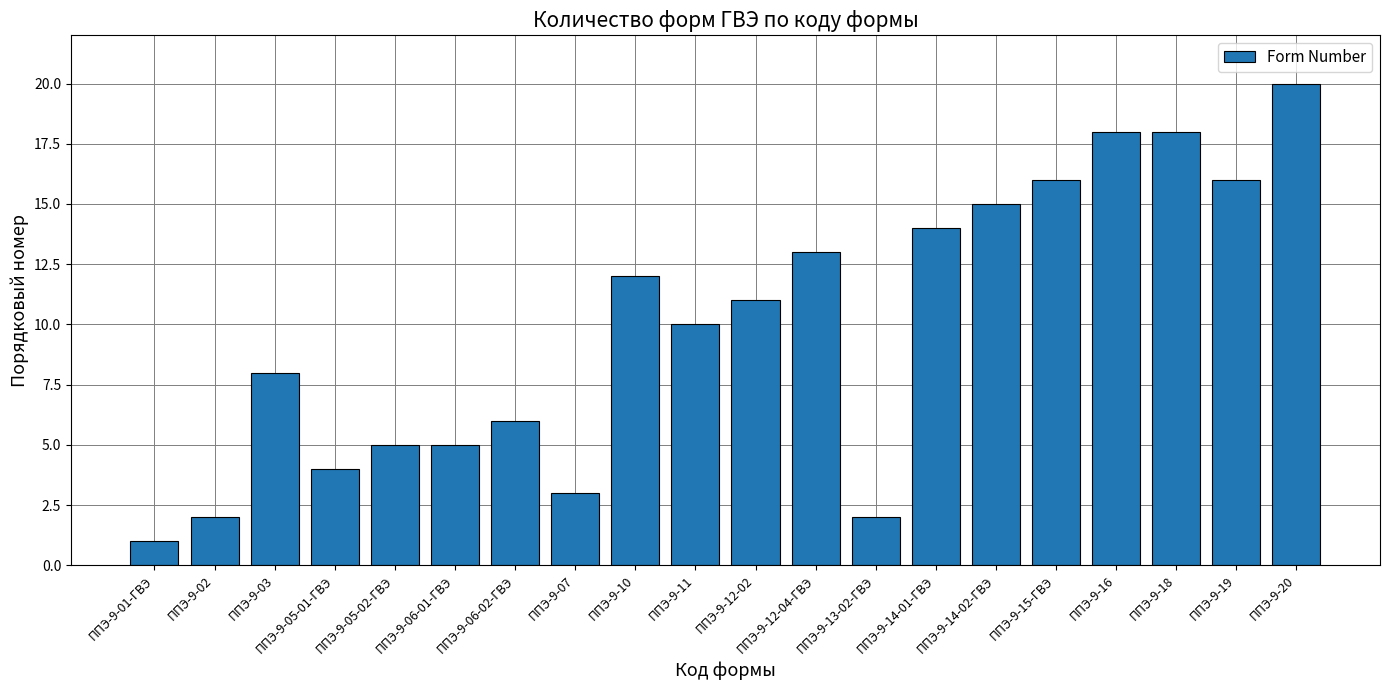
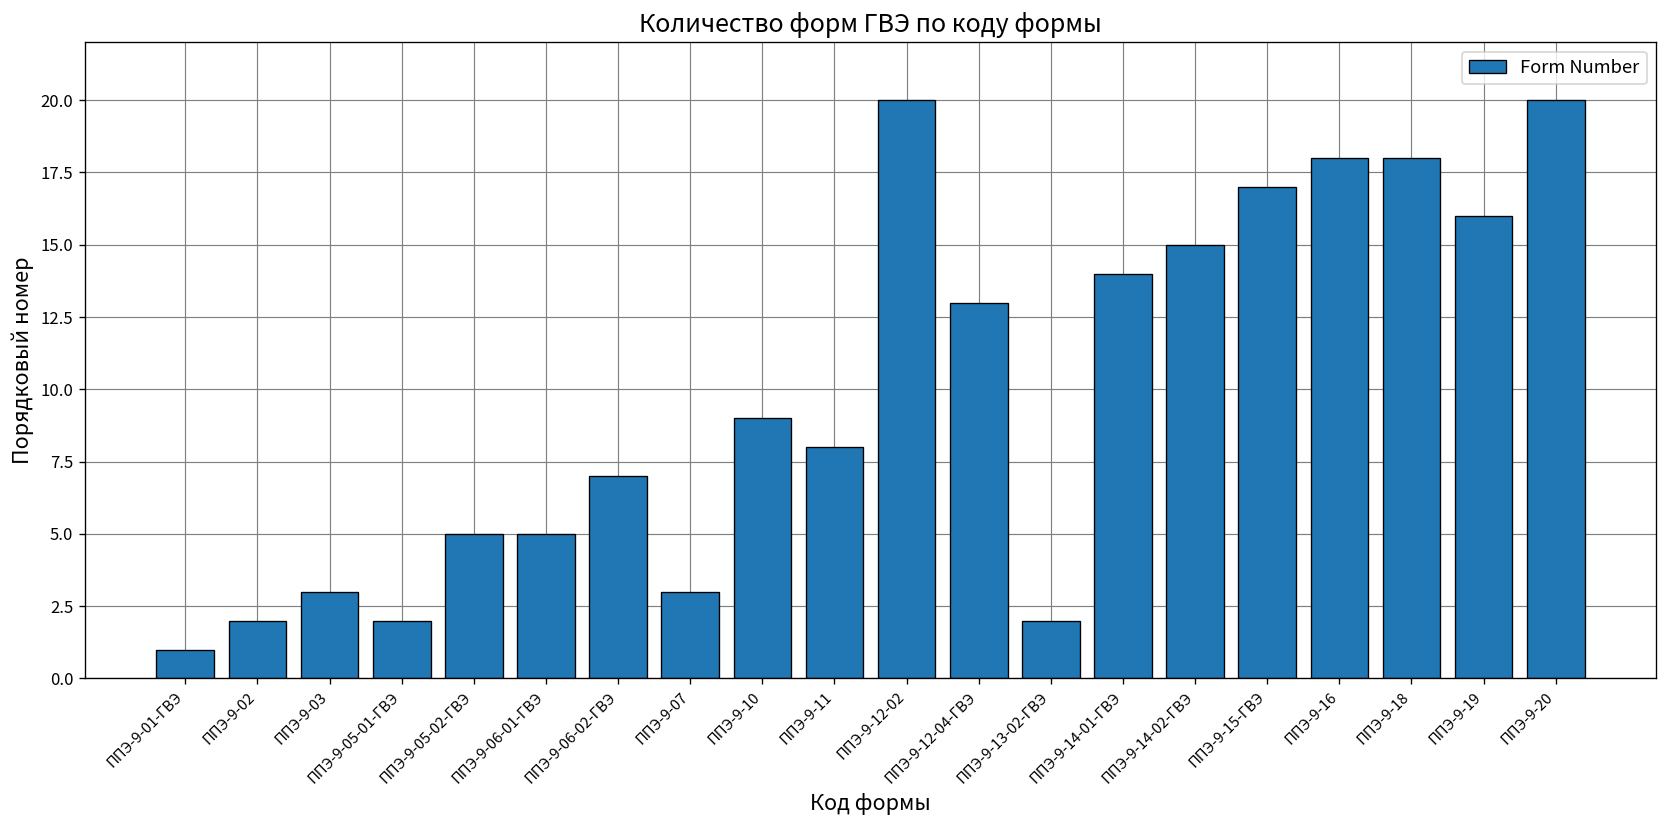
  {
    "ППЭ-9-01-ГВЭ": 1,
    "ППЭ-9-02": 2,
-   "ППЭ-9-03": 8,
-   "ППЭ-9-05-01-ГВЭ": 4,
+   "ППЭ-9-03": 3,
+   "ППЭ-9-05-01-ГВЭ": 2,
    "ППЭ-9-05-02-ГВЭ": 5,
    "ППЭ-9-06-01-ГВЭ": 5,
-   "ППЭ-9-06-02-ГВЭ": 6,
+   "ППЭ-9-06-02-ГВЭ": 7,
    "ППЭ-9-07": 3,
-   "ППЭ-9-10": 12,
-   "ППЭ-9-11": 10,
-   "ППЭ-9-12-02": 11,
+   "ППЭ-9-10": 9,
+   "ППЭ-9-11": 8,
+   "ППЭ-9-12-02": 20,
    "ППЭ-9-12-04-ГВЭ": 13,
    "ППЭ-9-13-02-ГВЭ": 2,
    "ППЭ-9-14-01-ГВЭ": 14,
    "ППЭ-9-14-02-ГВЭ": 15,
-   "ППЭ-9-15-ГВЭ": 16,
+   "ППЭ-9-15-ГВЭ": 17,
    "ППЭ-9-16": 18,
    "ППЭ-9-18": 18,
    "ППЭ-9-19": 16,
    "ППЭ-9-20": 20
  }
